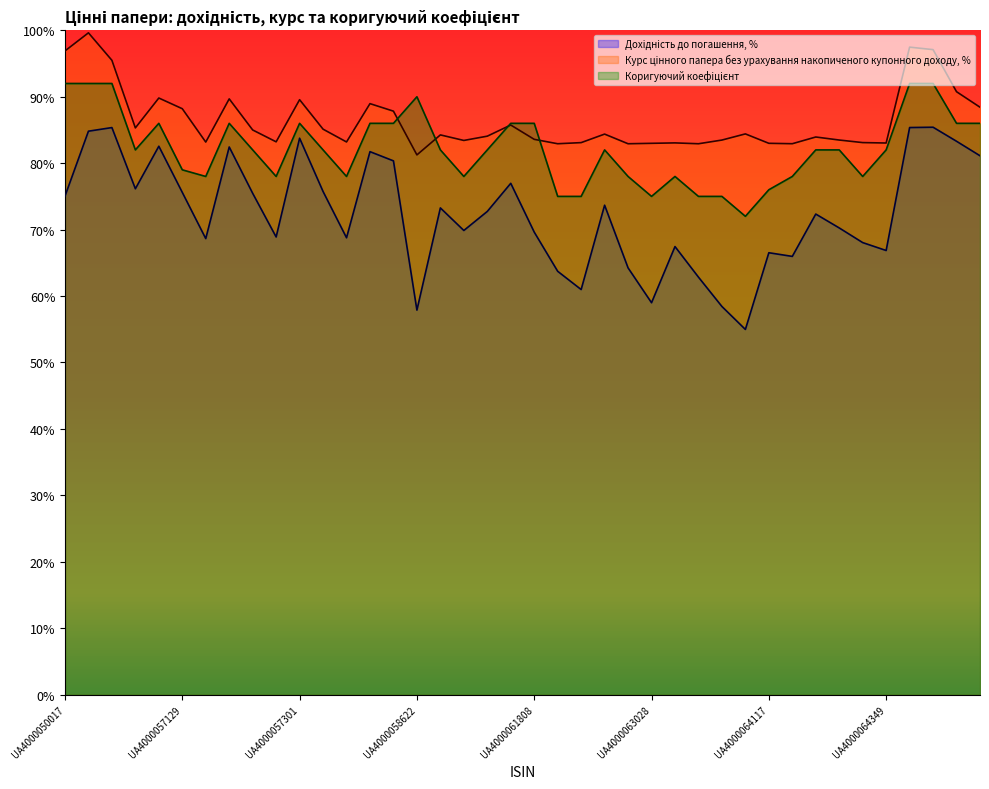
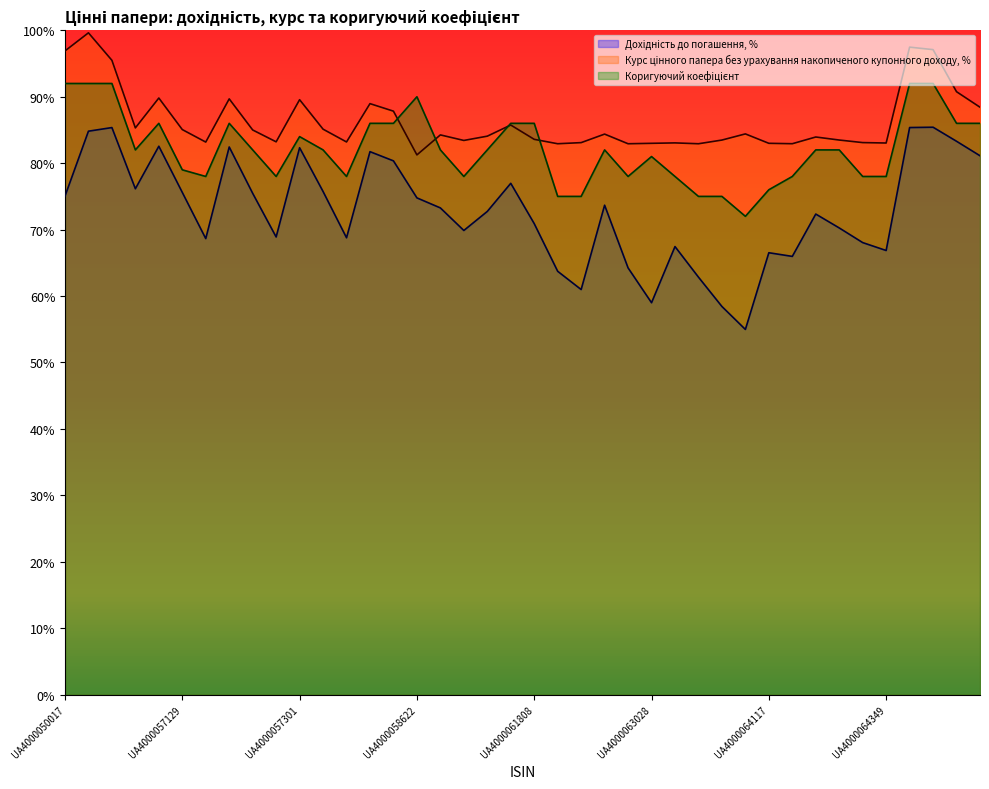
  {
    "Дохідність до погашення, %": {
      "UA4000050017": "75%",
      "UA4000057129": "76%",
-     "UA4000057301": "84%",
-     "UA4000058622": "58%",
-     "UA4000061808": "70%",
+     "UA4000057301": "82%",
+     "UA4000058622": "75%",
+     "UA4000061808": "71%",
      "UA4000063028": "59%",
      "UA4000064117": "67%",
      "UA4000064349": "67%"
    },
    "Курс цінного папера без урахування накопиченого купонного доходу, %": {
      "UA4000050017": "97%",
-     "UA4000057129": "88%",
+     "UA4000057129": "85%",
      "UA4000057301": "90%",
      "UA4000058622": "81%",
      "UA4000061808": "84%",
      "UA4000063028": "83%",
      "UA4000064117": "83%",
      "UA4000064349": "83%"
    },
    "Коригуючий коефіцієнт": {
      "UA4000050017": "92%",
      "UA4000057129": "79%",
-     "UA4000057301": "86%",
+     "UA4000057301": "84%",
      "UA4000058622": "90%",
      "UA4000061808": "86%",
-     "UA4000063028": "75%",
+     "UA4000063028": "81%",
      "UA4000064117": "76%",
-     "UA4000064349": "82%"
+     "UA4000064349": "78%"
    }
  }
